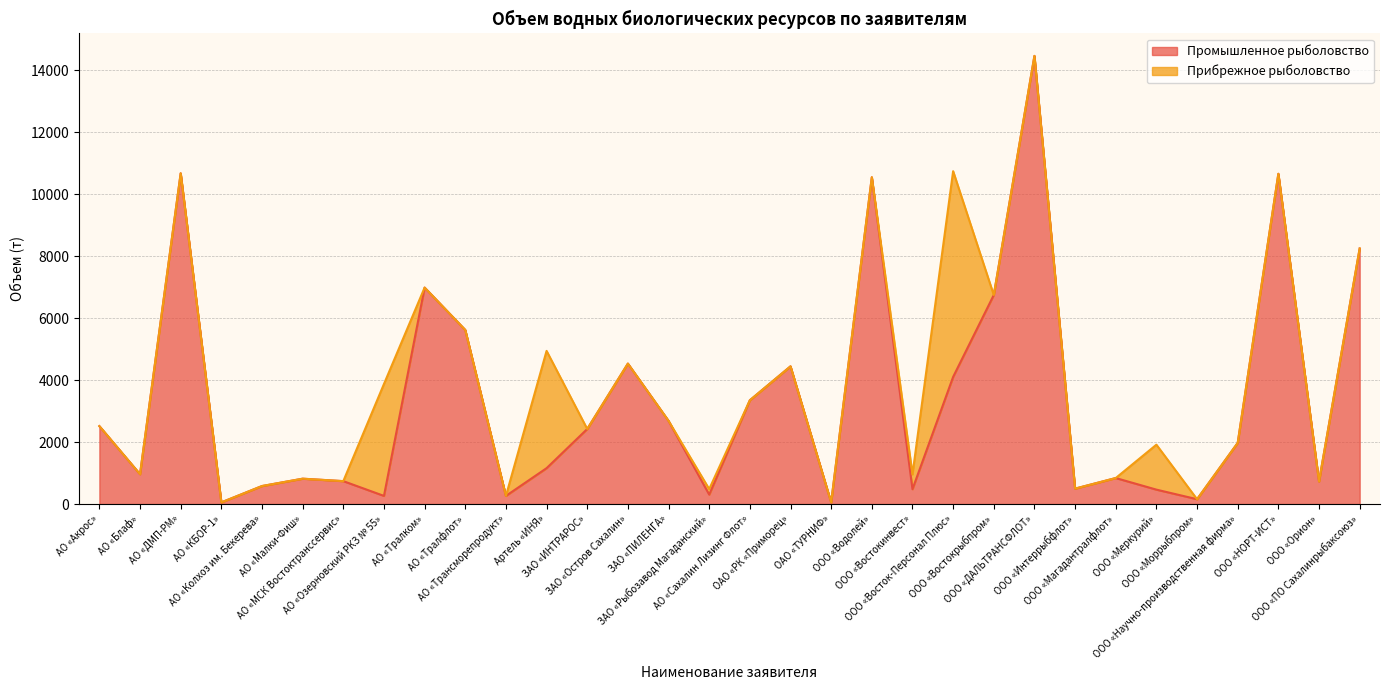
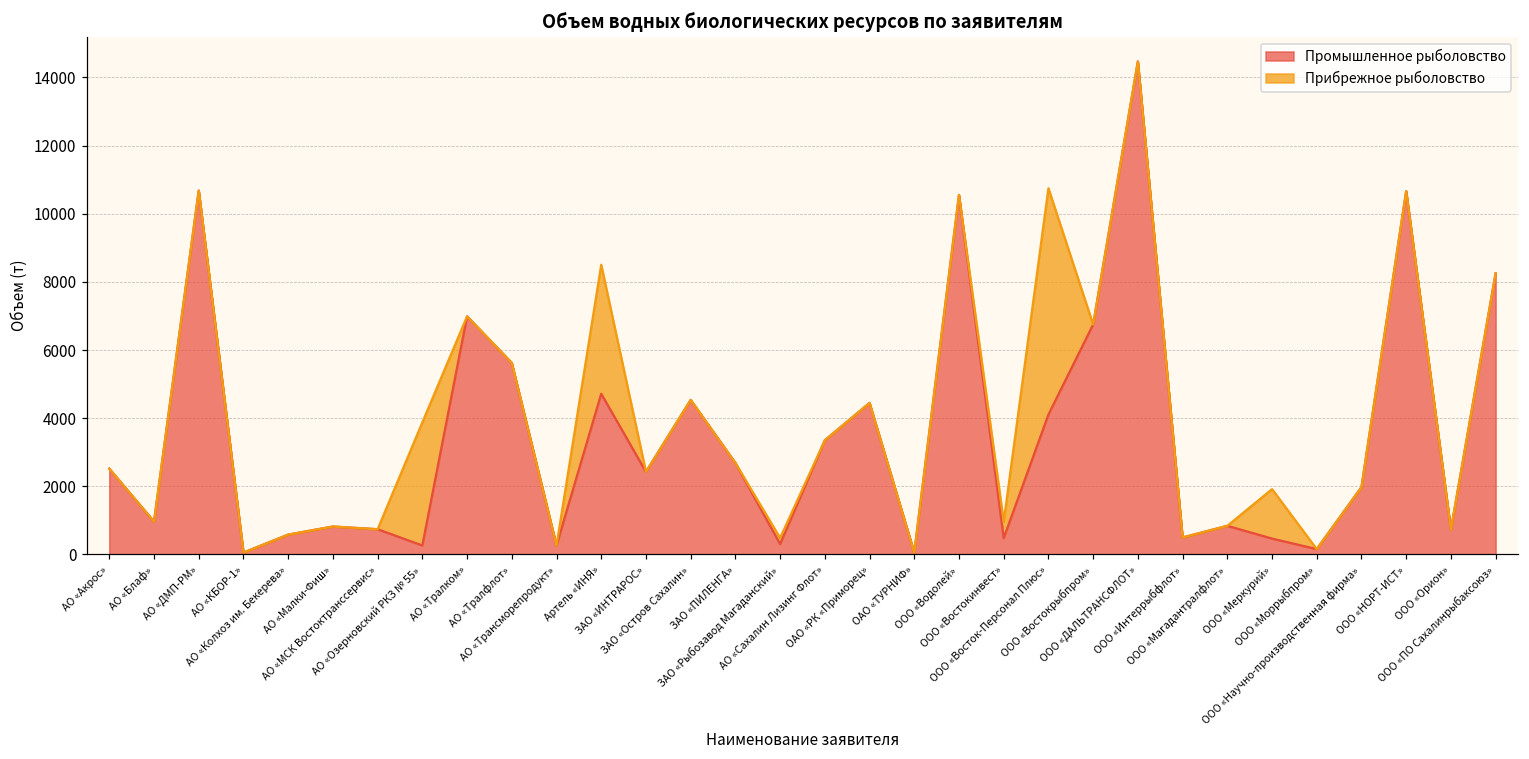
  {
    "Промышленное рыболовство": {
      "АО «Озерновский РКЗ № 55»": 300,
-     "Артель «ИНЯ»": 1200,
+     "Артель «ИНЯ»": 4700,
      "ЗАО «Рыбозавод Магаданский»": 300,
      "ООО «Востокинвест»": 500,
      "ООО «Восток-Персонал Плюс»": 4100,
      "ООО «Меркурий»": 500
    },
    "Прибрежное рыболовство": {
      "АО «Озерновский РКЗ № 55»": 3600,
      "Артель «ИНЯ»": 3800,
      "ЗАО «Рыбозавод Магаданский»": 200,
      "ООО «Востокинвест»": 500,
      "ООО «Восток-Персонал Плюс»": 6600,
      "ООО «Меркурий»": 1500
    }
  }
